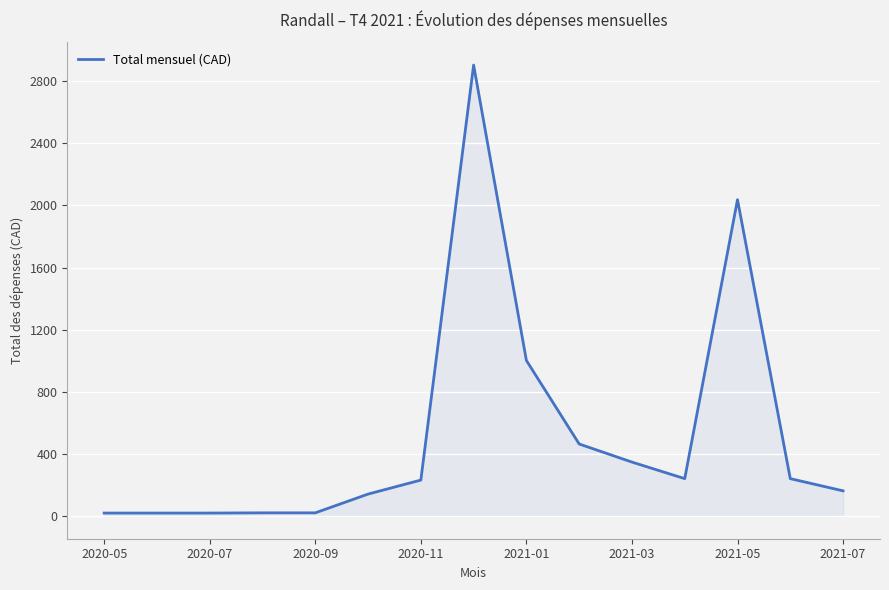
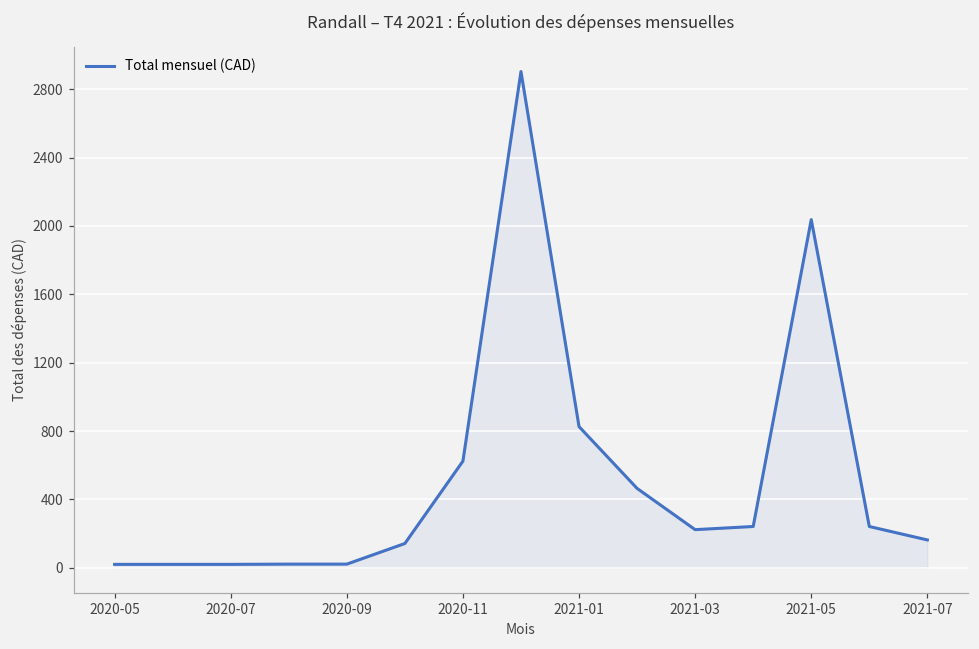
  {
    "2020-05": 20,
    "2020-07": 20,
    "2020-09": 20,
-   "2020-11": 230,
-   "2021-01": 1000,
-   "2021-03": 350,
+   "2020-11": 620,
+   "2021-01": 830,
+   "2021-03": 220,
    "2021-05": 2040,
    "2021-07": 160
  }
